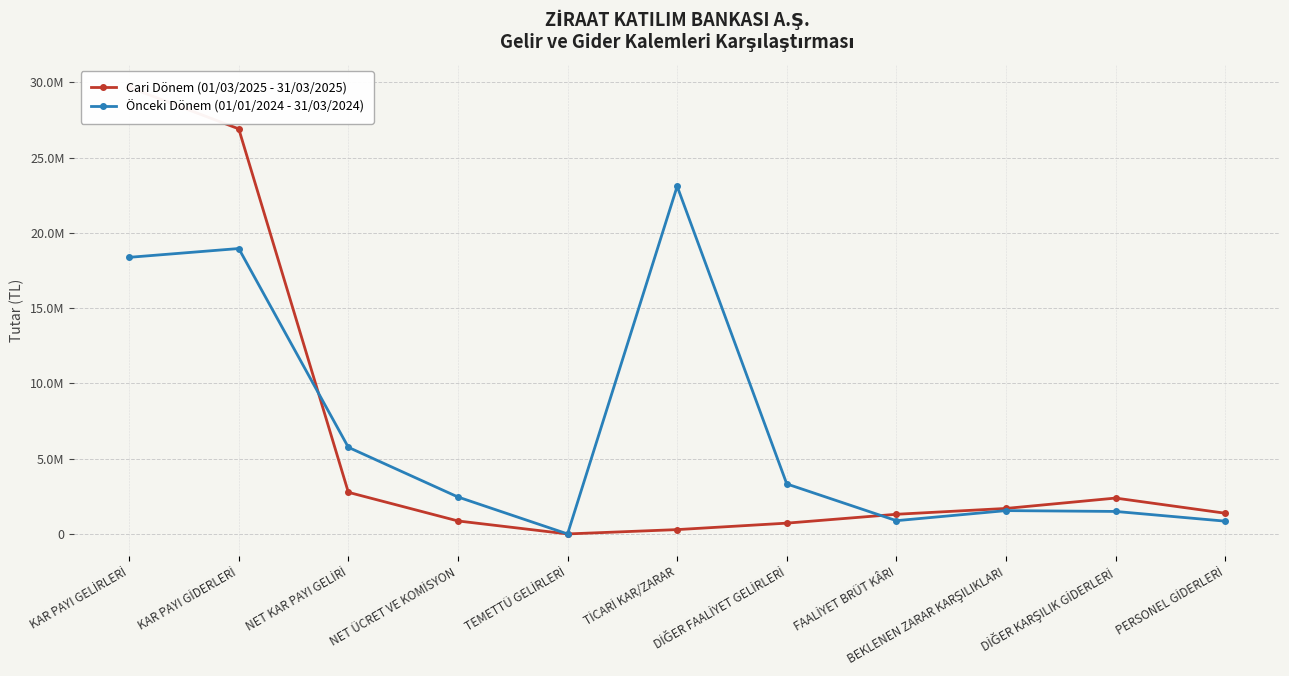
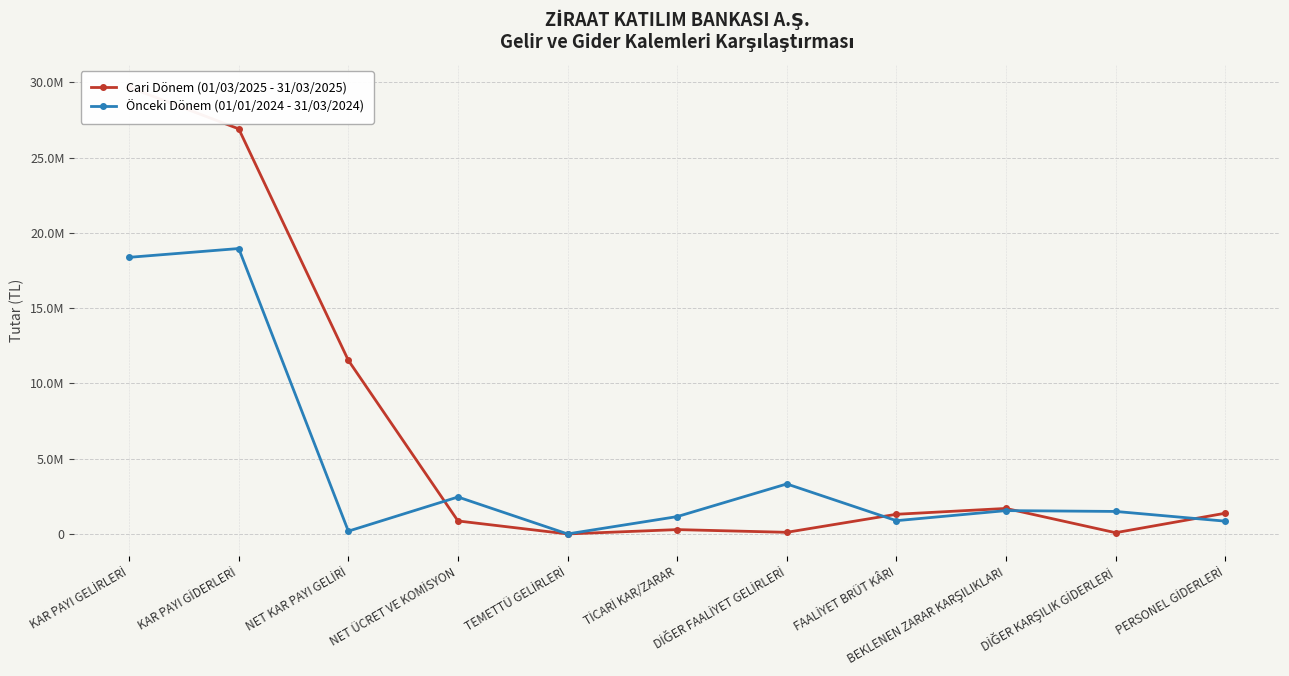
  {
    "Cari Dönem (01/03/2025 - 31/03/2025)": {
      "KAR PAYI GİDERLERİ": 26900000,
-     "NET KAR PAYI GELİRİ": 2800000,
+     "NET KAR PAYI GELİRİ": 11500000,
      "NET ÜCRET VE KOMİSYON": 900000,
      "TİCARİ KAR/ZARAR": 300000,
-     "DİĞER FAALİYET GELİRLERİ": 700000,
+     "DİĞER FAALİYET GELİRLERİ": 100000,
      "FAALİYET BRÜT KÂRI": 1300000,
-     "DİĞER KARŞILIK GİDERLERİ": 2400000,
+     "DİĞER KARŞILIK GİDERLERİ": 100000,
      "PERSONEL GİDERLERİ": 1400000
    },
    "Önceki Dönem (01/01/2024 - 31/03/2024)": {
      "KAR PAYI GELİRLERİ": 18400000,
      "KAR PAYI GİDERLERİ": 19000000,
-     "NET KAR PAYI GELİRİ": 5800000,
+     "NET KAR PAYI GELİRİ": 200000,
      "NET ÜCRET VE KOMİSYON": 2500000,
-     "TİCARİ KAR/ZARAR": 23100000,
+     "TİCARİ KAR/ZARAR": 1200000,
      "DİĞER FAALİYET GELİRLERİ": 3300000,
      "FAALİYET BRÜT KÂRI": 900000,
      "DİĞER KARŞILIK GİDERLERİ": 1500000,
      "PERSONEL GİDERLERİ": 800000
    }
  }
